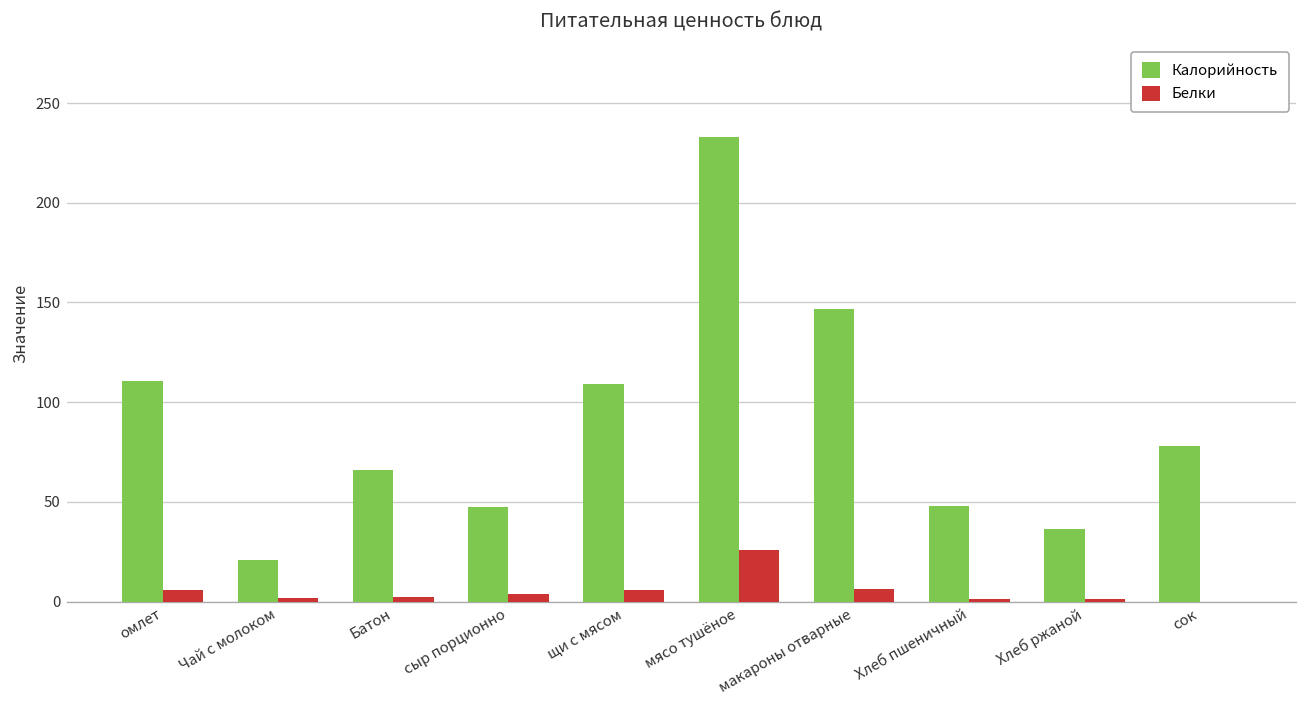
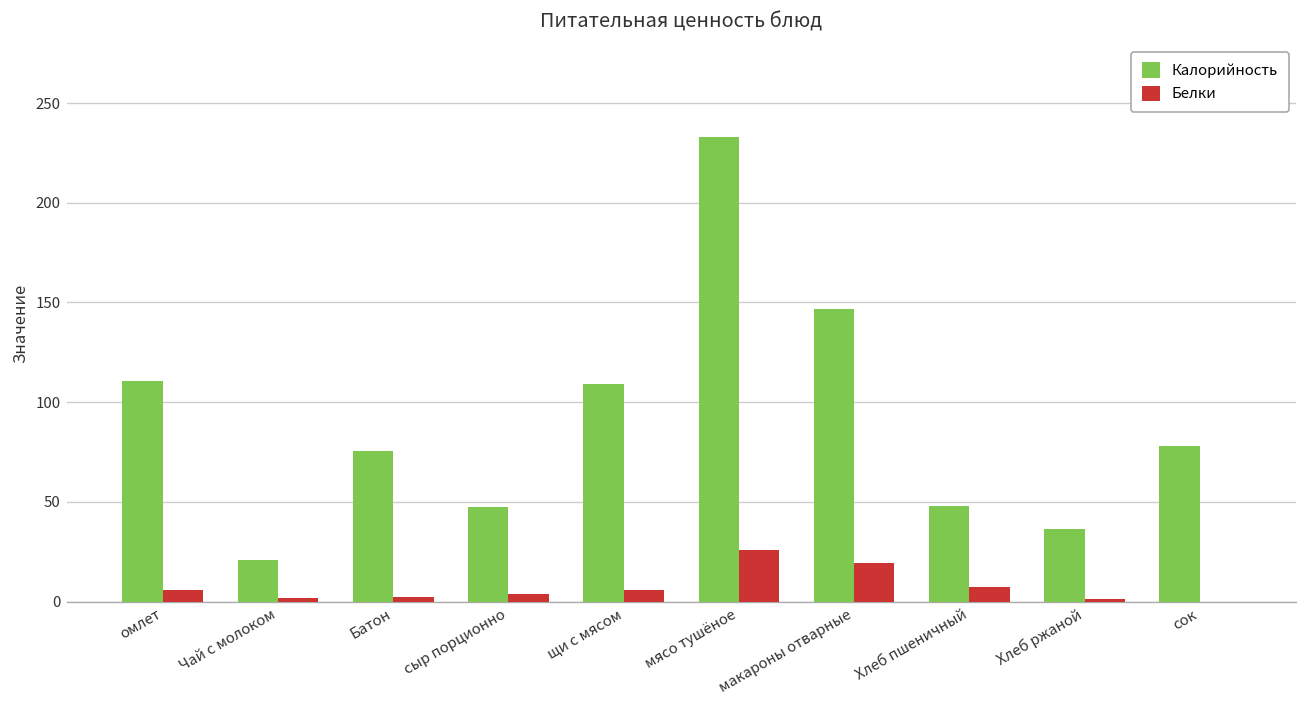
  {
    "Калорийность": {
      "омлет": 111,
      "Чай с молоком": 21,
-     "Батон": 66,
+     "Батон": 76,
      "сыр порционно": 48,
      "щи с мясом": 109,
      "мясо тушёное": 233,
      "макароны отварные": 147,
      "Хлеб пшеничный": 48,
      "Хлеб ржаной": 36,
      "сок": 78
    },
    "Белки": {
      "омлет": 6,
      "Чай с молоком": 2,
      "Батон": 2,
      "сыр порционно": 4,
      "щи с мясом": 6,
      "мясо тушёное": 26,
-     "макароны отварные": 6,
-     "Хлеб пшеничный": 1,
+     "макароны отварные": 19,
+     "Хлеб пшеничный": 7,
      "сок": 0
    }
  }
